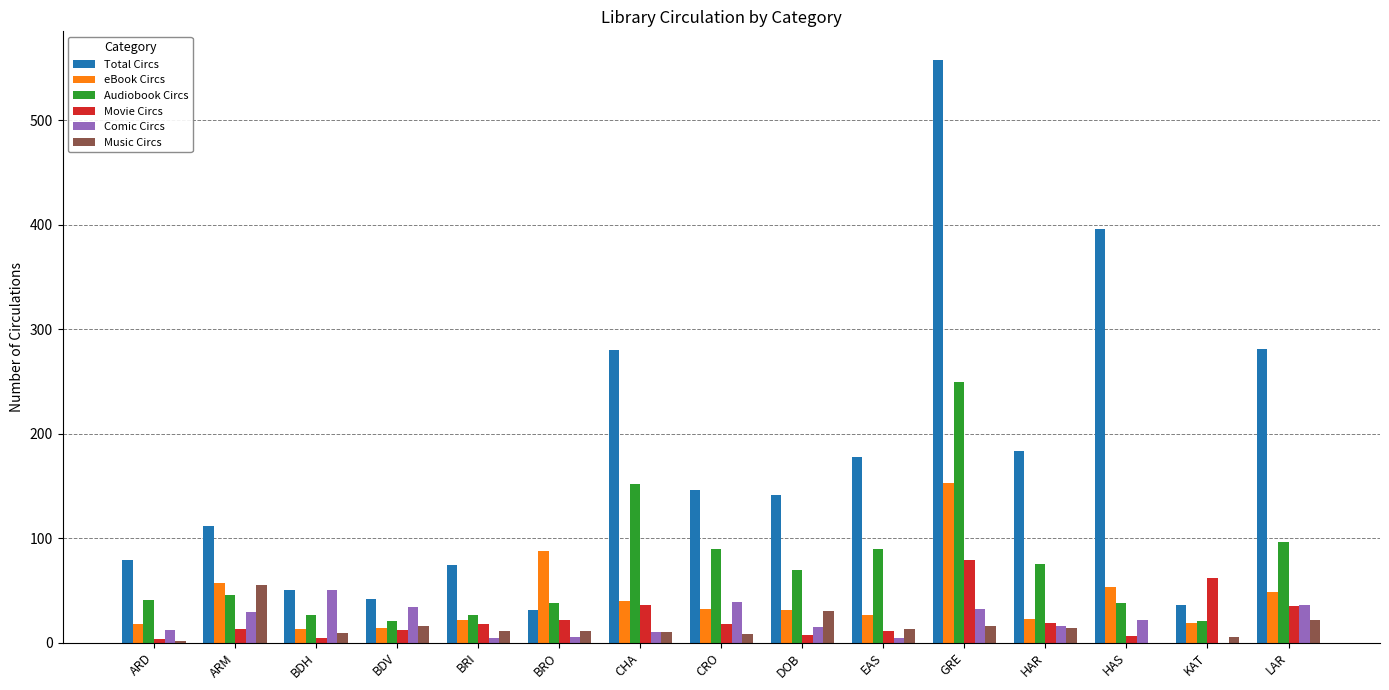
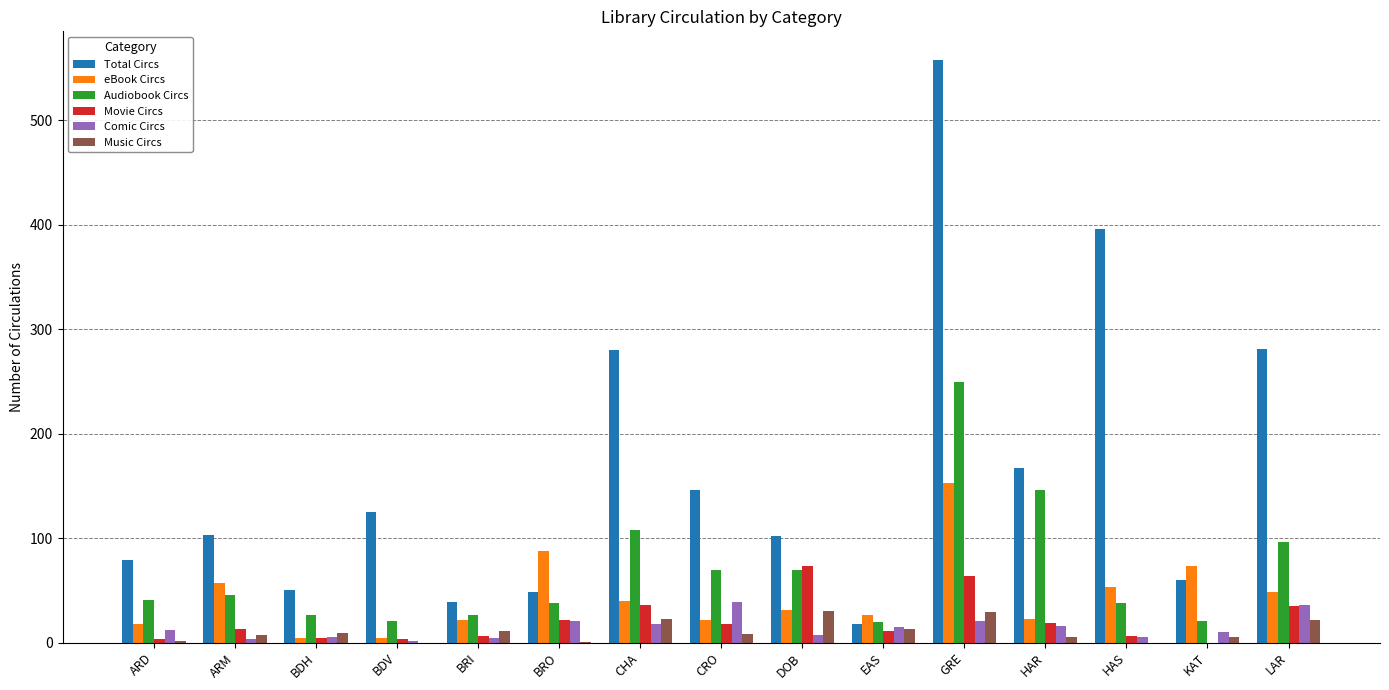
  {
    "Total Circs": {
      "ARD": 79,
-     "ARM": 112,
+     "ARM": 103,
      "BDH": 50,
-     "BDV": 42,
-     "BRI": 74,
-     "BRO": 31,
+     "BDV": 125,
+     "BRI": 39,
+     "BRO": 48,
      "CHA": 280,
      "CRO": 146,
-     "DOB": 141,
-     "EAS": 178,
+     "DOB": 102,
+     "EAS": 18,
      "GRE": 557,
-     "HAR": 183,
+     "HAR": 167,
      "HAS": 396,
-     "KAT": 36,
+     "KAT": 60,
      "LAR": 281
    },
    "eBook Circs": {
      "ARD": 18,
      "ARM": 57,
-     "BDH": 13,
-     "BDV": 14,
+     "BDH": 4,
+     "BDV": 4,
      "BRI": 22,
      "BRO": 88,
      "CHA": 40,
-     "CRO": 32,
+     "CRO": 22,
      "DOB": 31,
      "EAS": 26,
      "GRE": 153,
      "HAR": 23,
      "HAS": 53,
-     "KAT": 19,
+     "KAT": 73,
      "LAR": 48
    },
    "Audiobook Circs": {
      "ARD": 41,
      "ARM": 46,
      "BDH": 26,
      "BDV": 21,
      "BRI": 26,
      "BRO": 38,
-     "CHA": 152,
-     "CRO": 90,
+     "CHA": 108,
+     "CRO": 69,
      "DOB": 69,
-     "EAS": 90,
+     "EAS": 20,
      "GRE": 249,
-     "HAR": 75,
+     "HAR": 146,
      "HAS": 38,
      "KAT": 21,
      "LAR": 96
    },
    "Movie Circs": {
      "ARD": 3,
      "ARM": 13,
      "BDH": 4,
-     "BDV": 12,
-     "BRI": 18,
+     "BDV": 3,
+     "BRI": 6,
      "BRO": 22,
      "CHA": 36,
      "CRO": 18,
-     "DOB": 7,
+     "DOB": 73,
      "EAS": 11,
-     "GRE": 79,
+     "GRE": 64,
      "HAR": 19,
      "HAS": 6,
-     "KAT": 62,
+     "KAT": 0,
      "LAR": 35
    },
    "Comic Circs": {
      "ARD": 12,
-     "ARM": 29,
-     "BDH": 50,
-     "BDV": 34,
+     "ARM": 3,
+     "BDH": 5,
+     "BDV": 2,
      "BRI": 4,
-     "BRO": 5,
-     "CHA": 10,
+     "BRO": 21,
+     "CHA": 18,
      "CRO": 39,
-     "DOB": 15,
-     "EAS": 4,
-     "GRE": 32,
+     "DOB": 7,
+     "EAS": 15,
+     "GRE": 21,
      "HAR": 16,
-     "HAS": 22,
-     "KAT": 0,
+     "HAS": 5,
+     "KAT": 10,
      "LAR": 36
    },
    "Music Circs": {
-     "ARM": 55,
+     "ARM": 7,
      "BDH": 9,
-     "BDV": 16,
+     "BDV": 0,
      "BRI": 11,
-     "BRO": 11,
-     "CHA": 10,
+     "BRO": 1,
+     "CHA": 23,
      "CRO": 8,
      "DOB": 30,
      "EAS": 13,
-     "GRE": 16,
-     "HAR": 14,
+     "GRE": 29,
+     "HAR": 5,
      "HAS": 0,
      "KAT": 5,
      "LAR": 22
    }
  }
